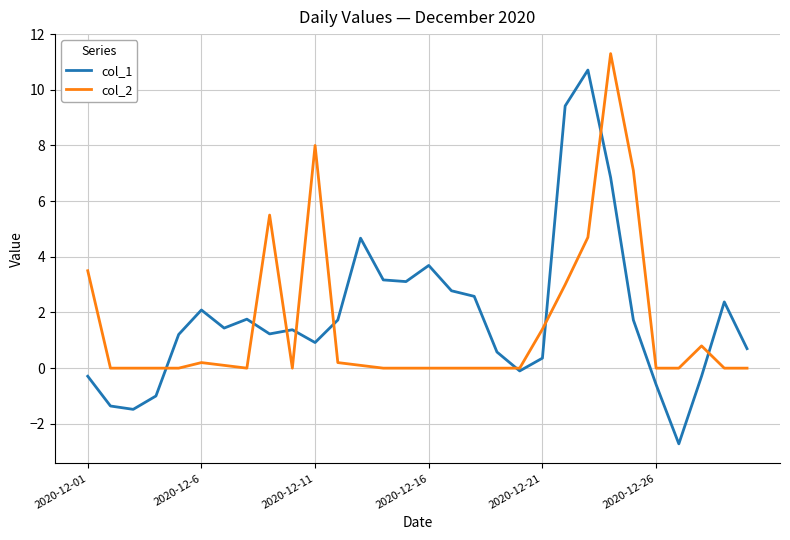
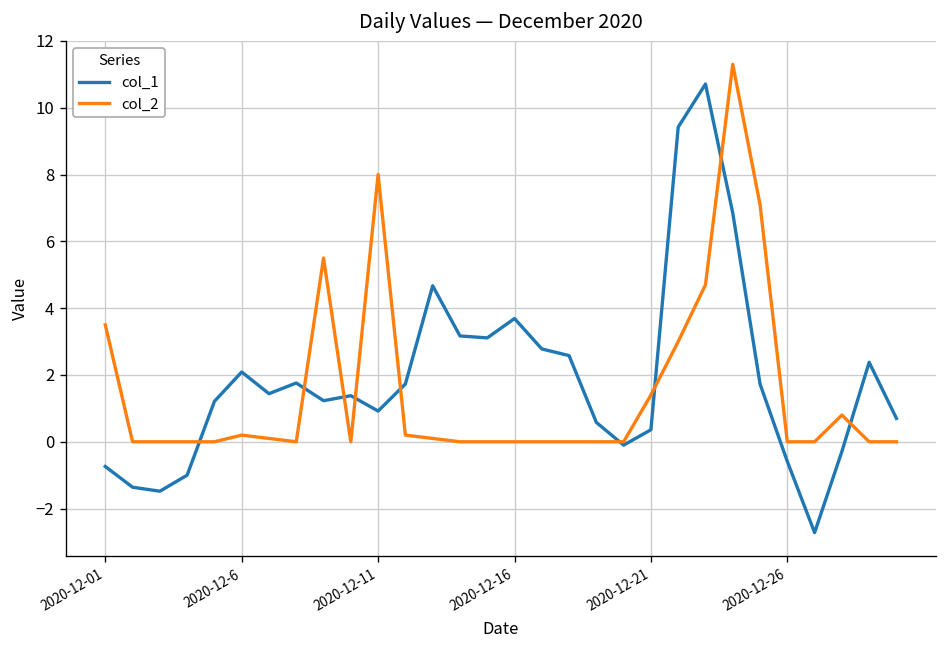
  {
    "col_1": {
-     "2020-12-01": -0.3,
+     "2020-12-01": -0.7,
      "2020-12-6": 2.1,
      "2020-12-11": 0.9,
      "2020-12-16": 3.7,
      "2020-12-21": 0.4,
      "2020-12-26": -0.6
    },
    "col_2": {
      "2020-12-01": 3.5,
      "2020-12-6": 0.2,
      "2020-12-11": 8.0,
      "2020-12-16": 0.0,
      "2020-12-21": 1.4,
      "2020-12-26": 0.0
    }
  }
